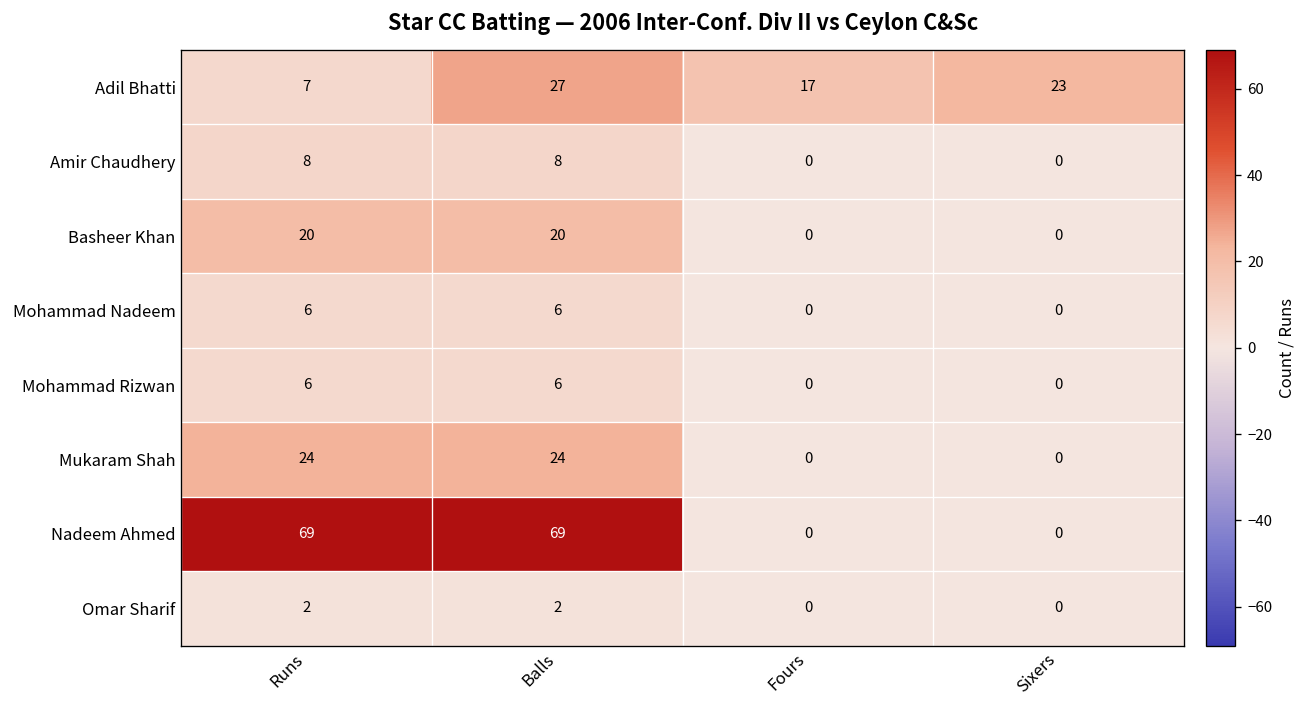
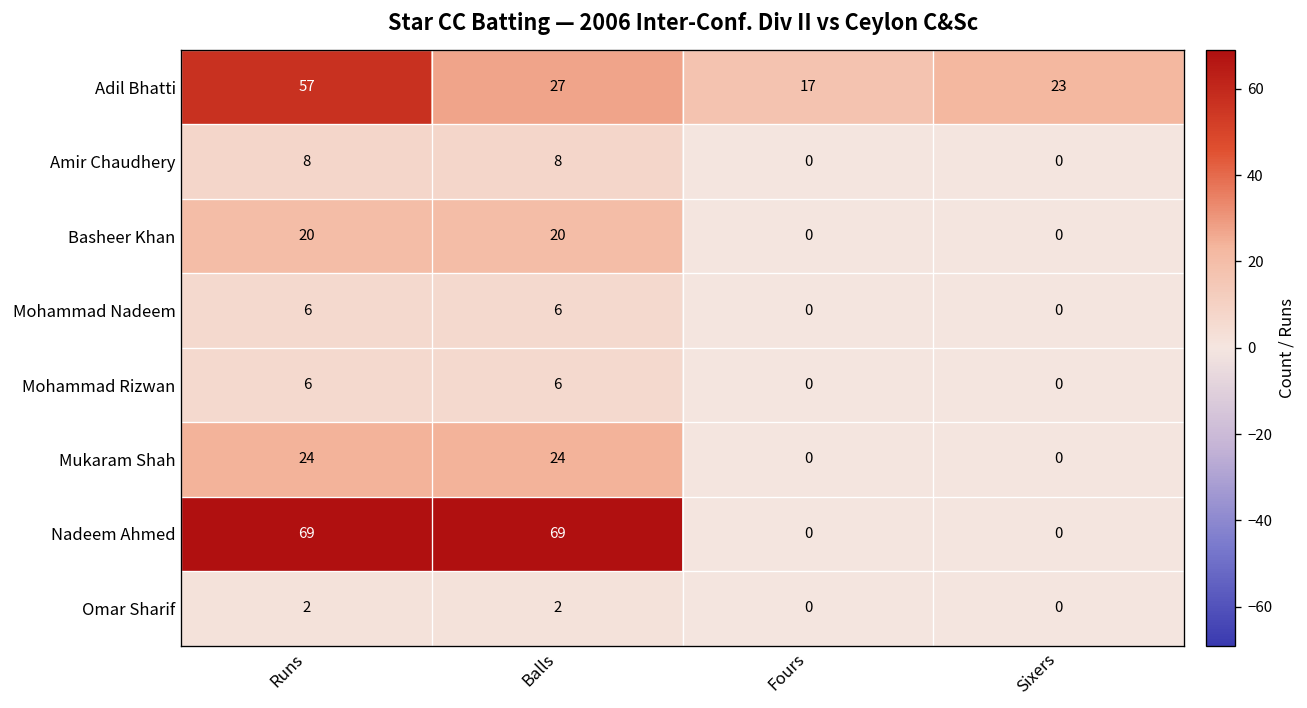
  {
    "Adil Bhatti": {
-     "Runs": 7,
+     "Runs": 57,
      "Balls": 27,
      "Fours": 17,
      "Sixers": 23
    },
    "Amir Chaudhery": {
      "Runs": 8,
      "Balls": 8,
      "Fours": 0,
      "Sixers": 0
    },
    "Basheer Khan": {
      "Runs": 20,
      "Balls": 20,
      "Fours": 0,
      "Sixers": 0
    },
    "Mohammad Nadeem": {
      "Runs": 6,
      "Balls": 6,
      "Fours": 0,
      "Sixers": 0
    },
    "Mohammad Rizwan": {
      "Runs": 6,
      "Balls": 6,
      "Fours": 0,
      "Sixers": 0
    },
    "Mukaram Shah": {
      "Runs": 24,
      "Balls": 24,
      "Fours": 0,
      "Sixers": 0
    },
    "Nadeem Ahmed": {
      "Runs": 69,
      "Balls": 69,
      "Fours": 0,
      "Sixers": 0
    },
    "Omar Sharif": {
      "Runs": 2,
      "Balls": 2,
      "Fours": 0,
      "Sixers": 0
    }
  }
